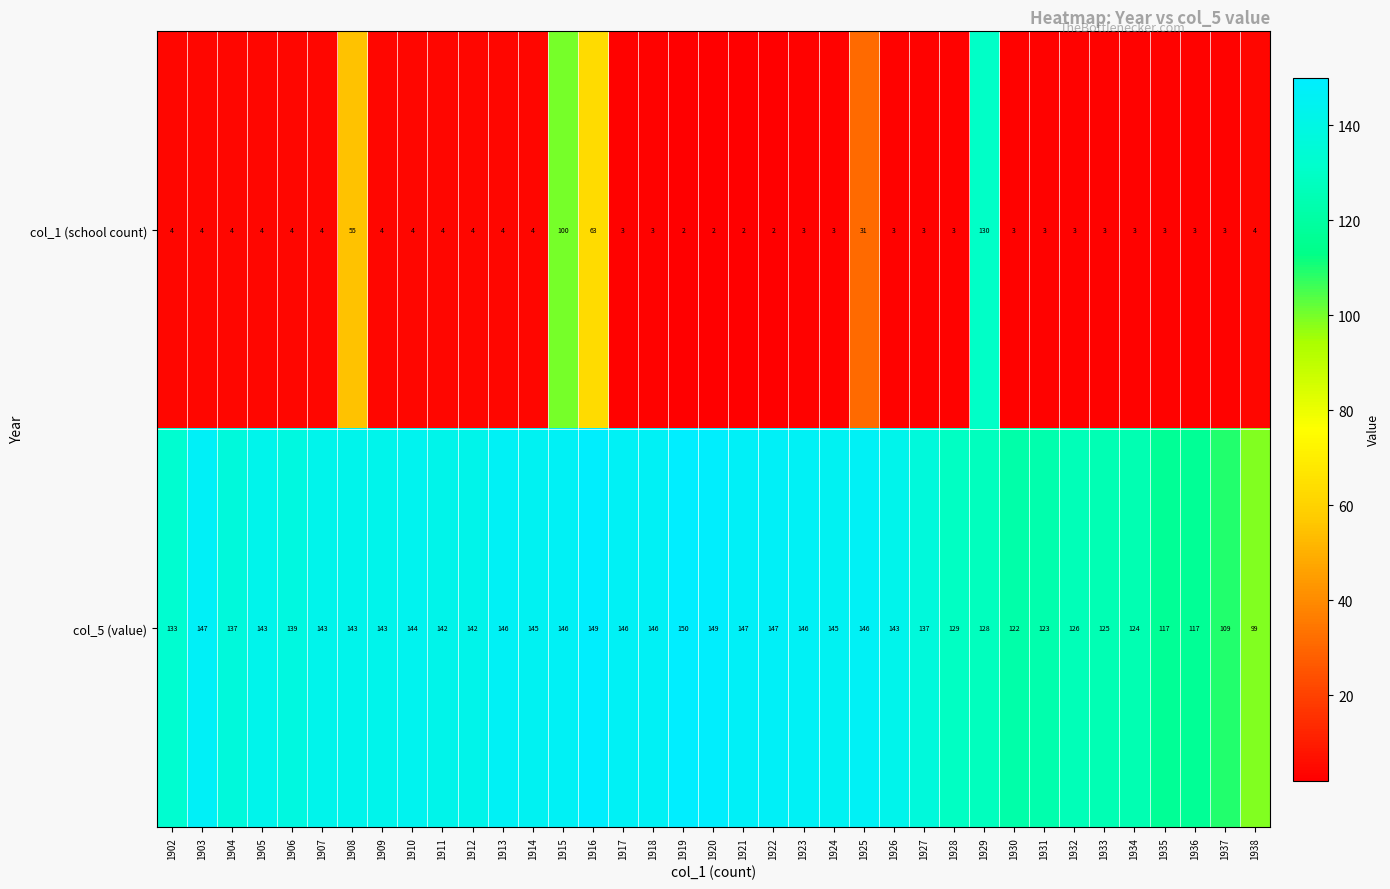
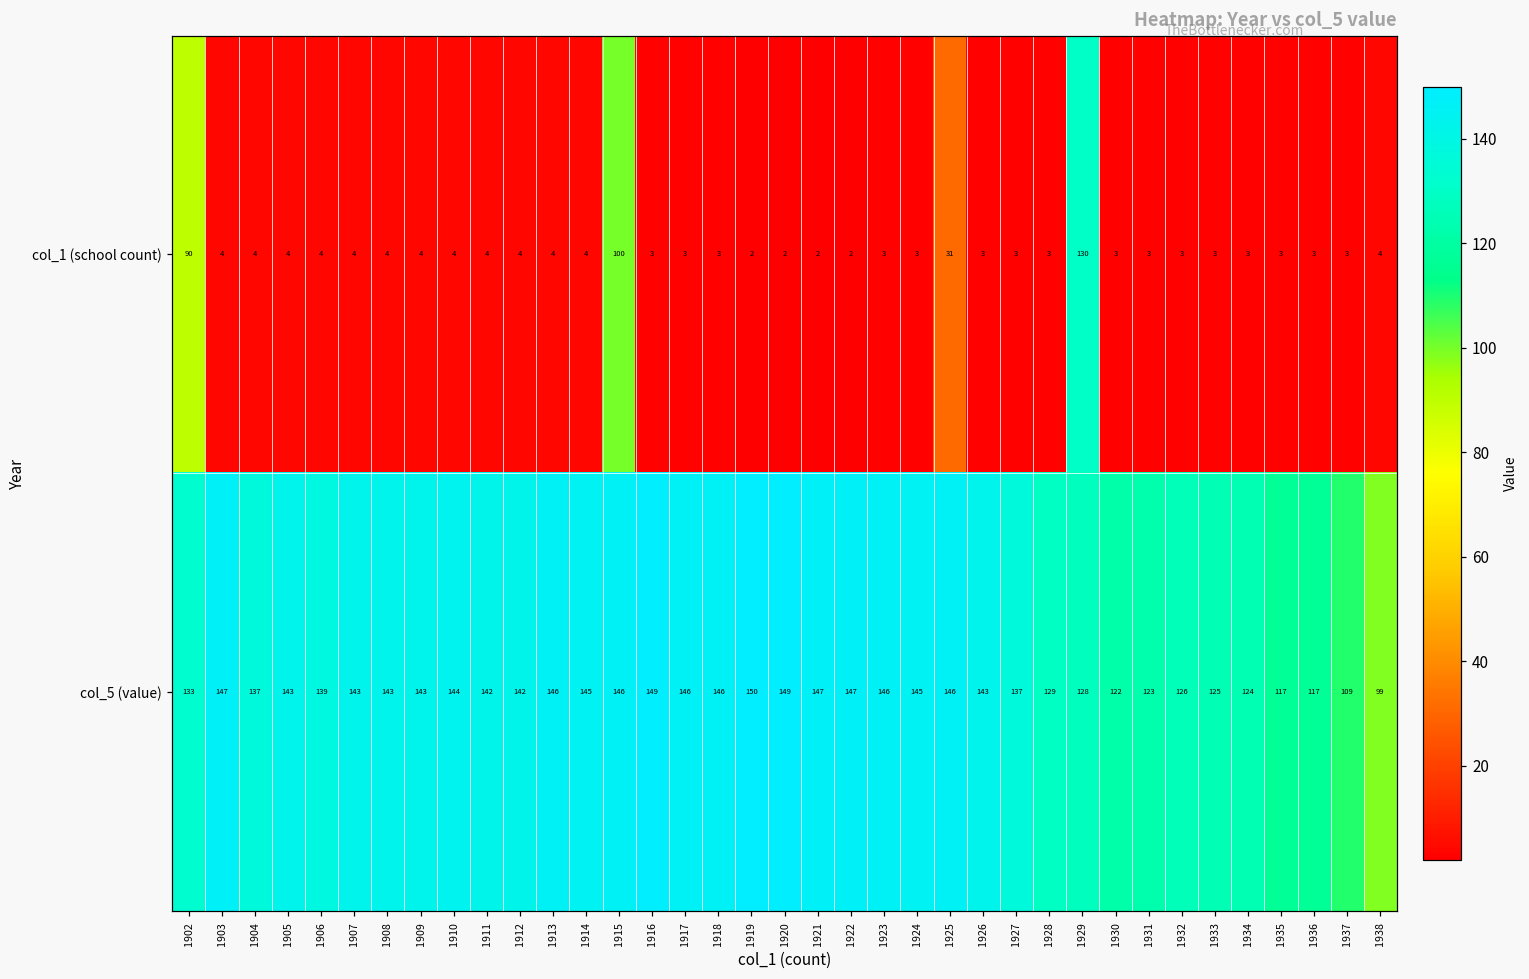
  {
    "col_1 (school count)": {
-     "1902": 4,
+     "1902": 90,
      "1903": 4,
      "1904": 4,
      "1905": 4,
      "1906": 4,
      "1907": 4,
-     "1908": 55,
+     "1908": 4,
      "1909": 4,
      "1910": 4,
      "1911": 4,
      "1912": 4,
      "1913": 4,
      "1914": 4,
      "1915": 100,
-     "1916": 63,
+     "1916": 3,
      "1917": 3,
      "1918": 3,
      "1919": 2,
      "1920": 2,
      "1921": 2,
      "1922": 2,
      "1923": 3,
      "1924": 3,
      "1925": 31,
      "1926": 3,
      "1927": 3,
      "1928": 3,
      "1929": 130,
      "1930": 3,
      "1931": 3,
      "1932": 3,
      "1933": 3,
      "1934": 3,
      "1935": 3,
      "1936": 3,
      "1937": 3,
      "1938": 4
    },
    "col_5 (value)": {
      "1902": 133,
      "1903": 147,
      "1904": 137,
      "1905": 143,
      "1906": 139,
      "1907": 143,
      "1908": 143,
      "1909": 143,
      "1910": 144,
      "1911": 142,
      "1912": 142,
      "1913": 146,
      "1914": 145,
      "1915": 146,
      "1916": 149,
      "1917": 146,
      "1918": 146,
      "1919": 150,
      "1920": 149,
      "1921": 147,
      "1922": 147,
      "1923": 146,
      "1924": 145,
      "1925": 146,
      "1926": 143,
      "1927": 137,
      "1928": 129,
      "1929": 128,
      "1930": 122,
      "1931": 123,
      "1932": 126,
      "1933": 125,
      "1934": 124,
      "1935": 117,
      "1936": 117,
      "1937": 109,
      "1938": 99
    }
  }
